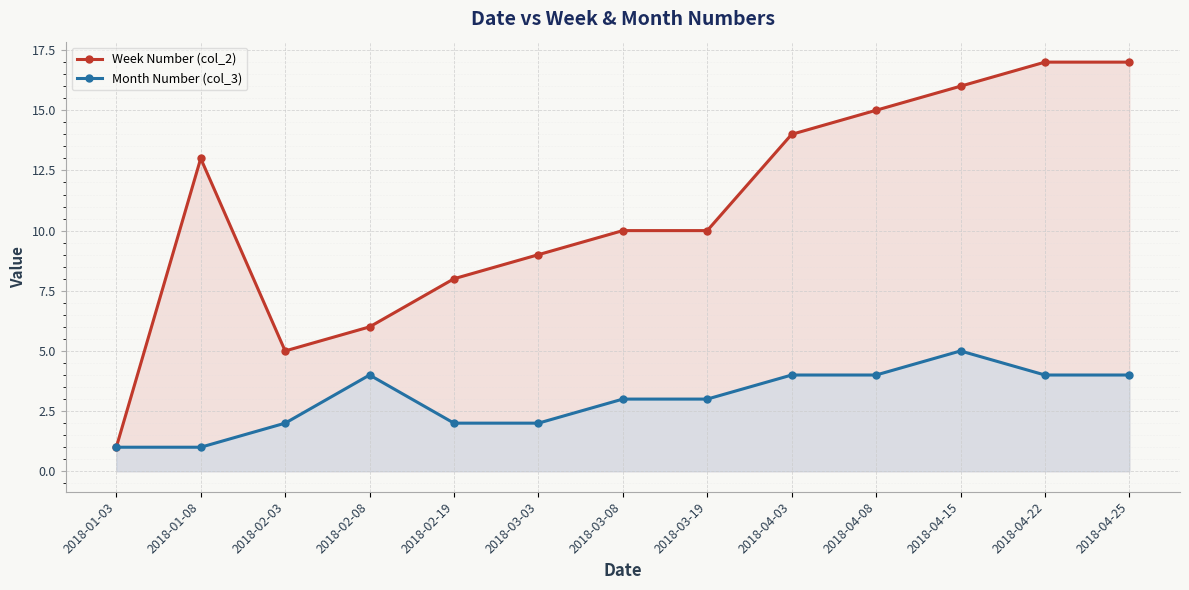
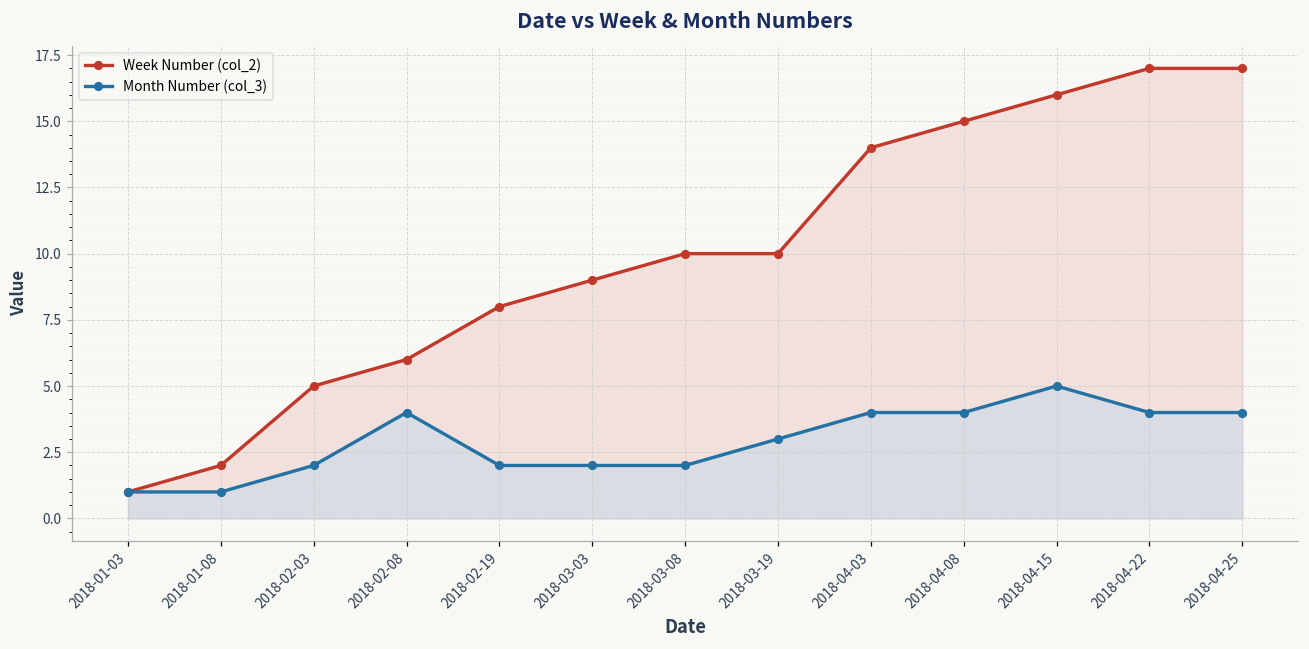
  {
    "Week Number (col_2)": {
-     "2018-01-08": 13,
+     "2018-01-08": 2,
      "2018-02-03": 5,
      "2018-02-08": 6,
      "2018-02-19": 8,
      "2018-03-03": 9,
      "2018-03-08": 10,
      "2018-03-19": 10,
      "2018-04-03": 14,
      "2018-04-08": 15,
      "2018-04-15": 16,
      "2018-04-22": 17,
      "2018-04-25": 17
    },
    "Month Number (col_3)": {
      "2018-01-08": 1,
      "2018-02-03": 2,
      "2018-02-08": 4,
      "2018-02-19": 2,
      "2018-03-03": 2,
-     "2018-03-08": 3,
+     "2018-03-08": 2,
      "2018-03-19": 3,
      "2018-04-03": 4,
      "2018-04-08": 4,
      "2018-04-15": 5,
      "2018-04-22": 4,
      "2018-04-25": 4
    }
  }
